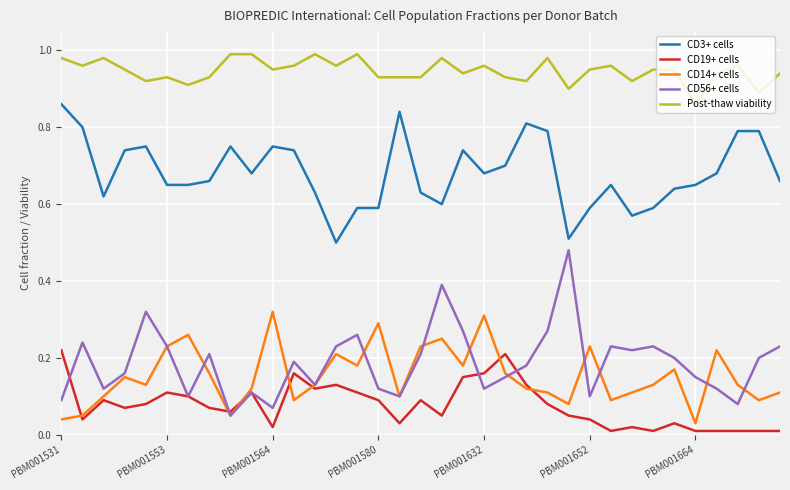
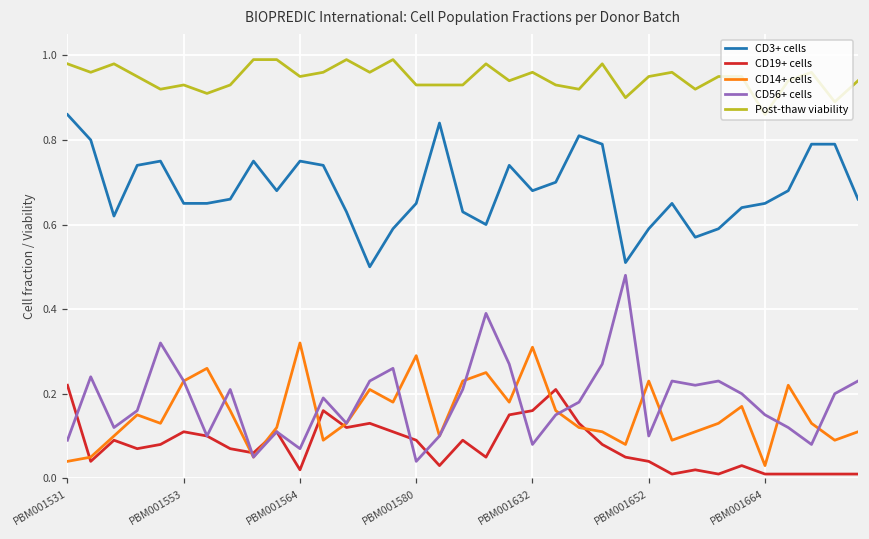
  {
    "CD3+ cells": {
      "PBM001531": 0.86,
      "PBM001553": 0.65,
      "PBM001564": 0.75,
-     "PBM001580": 0.59,
+     "PBM001580": 0.65,
      "PBM001632": 0.68,
      "PBM001652": 0.59,
      "PBM001664": 0.65
    },
    "CD19+ cells": {
      "PBM001531": 0.22,
      "PBM001553": 0.11,
      "PBM001564": 0.02,
      "PBM001580": 0.09,
      "PBM001632": 0.16,
      "PBM001652": 0.04,
      "PBM001664": 0.01
    },
    "CD14+ cells": {
      "PBM001531": 0.04,
      "PBM001564": 0.32,
      "PBM001580": 0.29,
      "PBM001632": 0.31,
      "PBM001652": 0.23,
      "PBM001664": 0.03
    },
    "CD56+ cells": {
      "PBM001531": 0.09,
      "PBM001564": 0.07,
-     "PBM001580": 0.12,
-     "PBM001632": 0.12,
+     "PBM001580": 0.04,
+     "PBM001632": 0.08,
      "PBM001652": 0.10,
      "PBM001664": 0.15
    },
    "Post-thaw viability": {
      "PBM001531": 0.98,
      "PBM001553": 0.93,
      "PBM001564": 0.95,
      "PBM001580": 0.93,
      "PBM001632": 0.96,
      "PBM001652": 0.95
    }
  }
